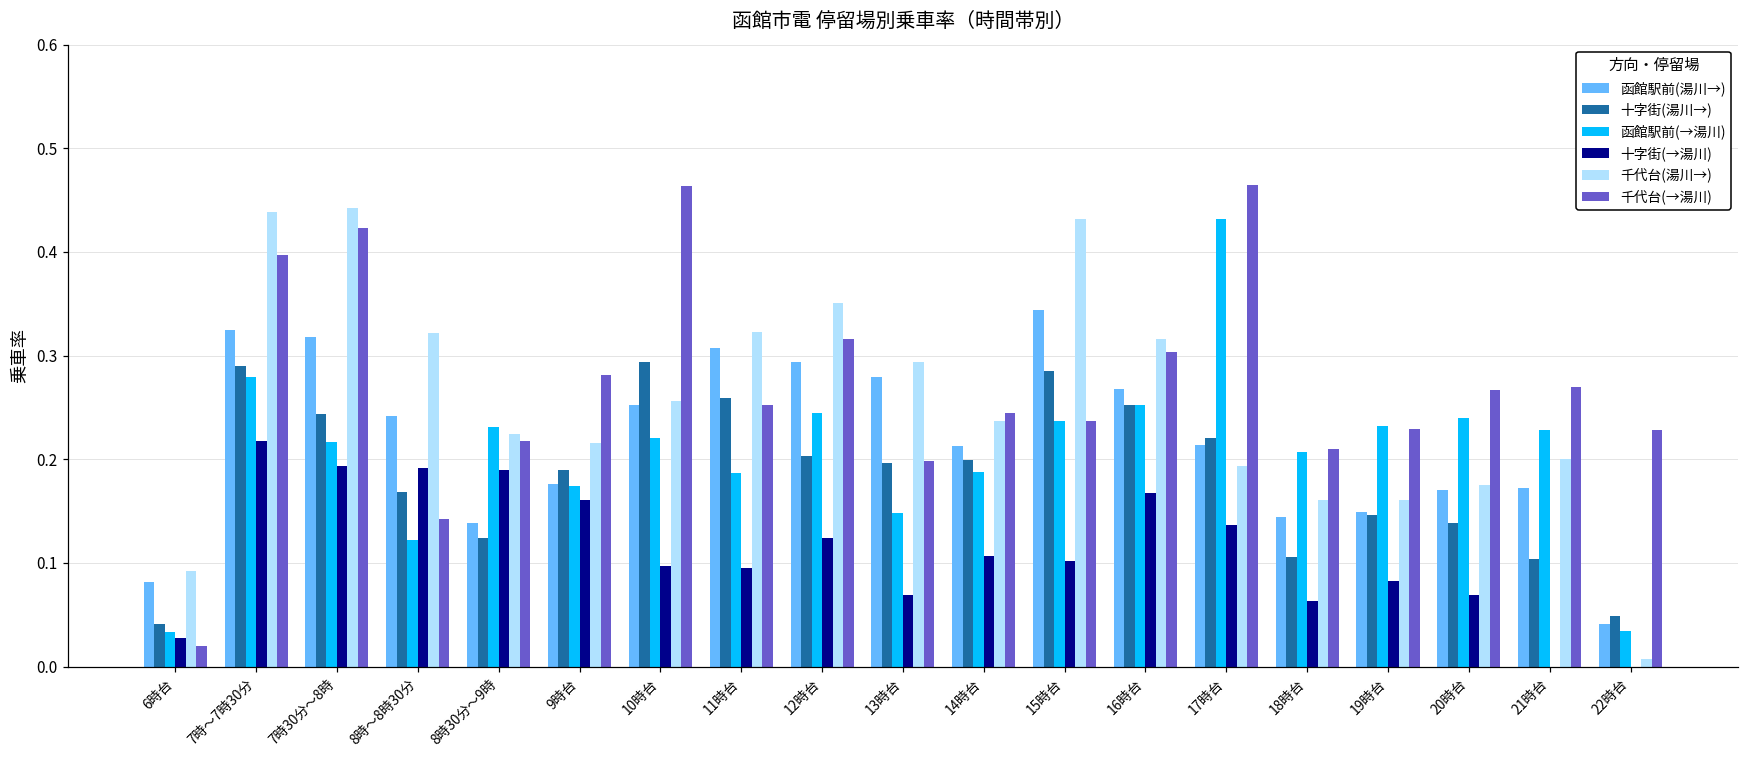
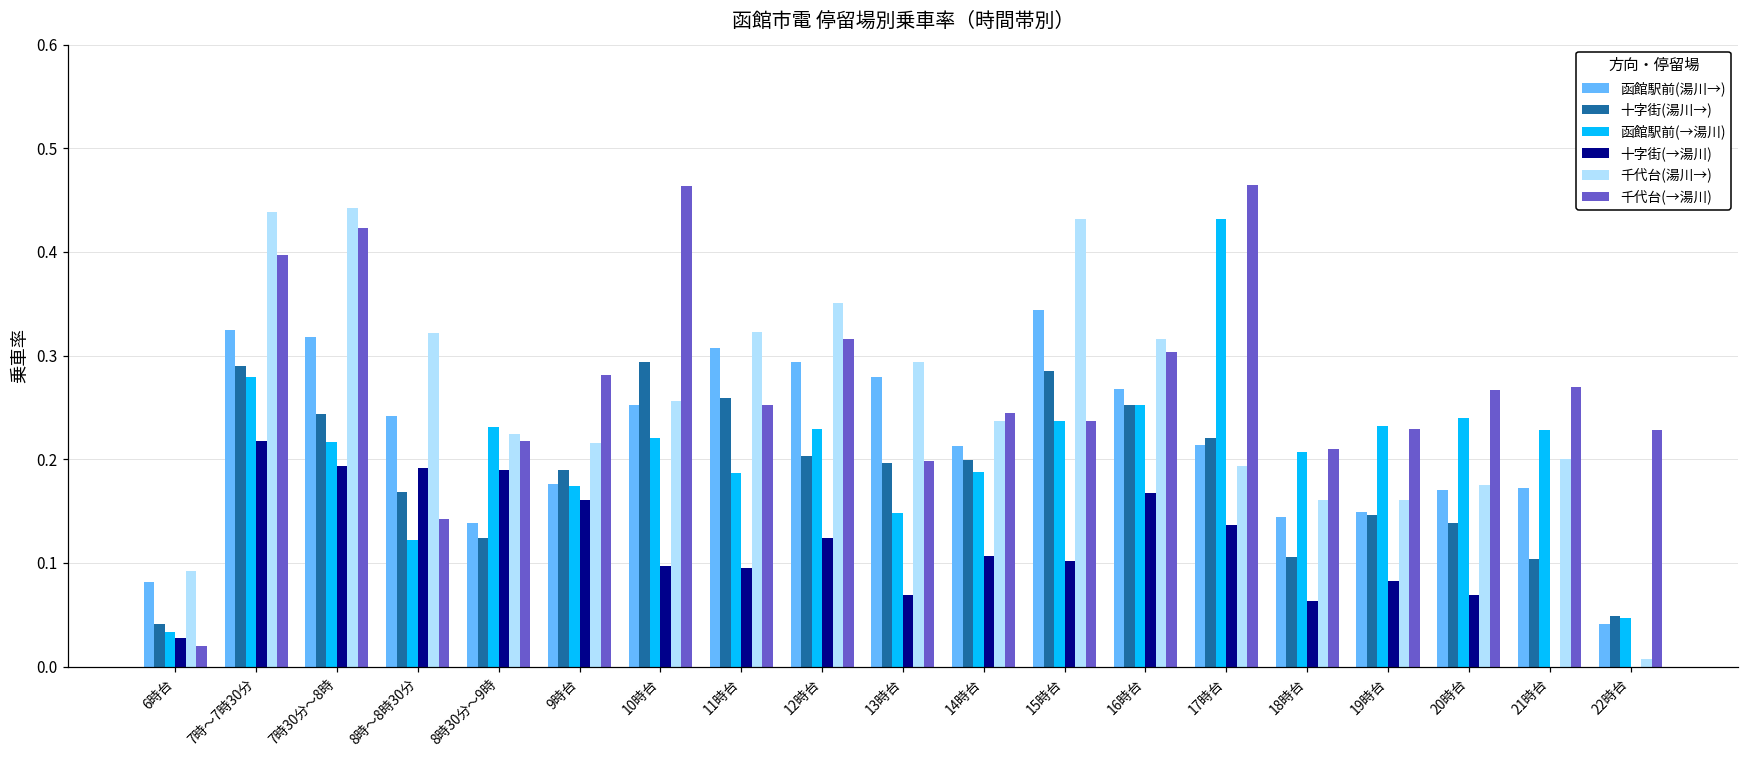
  {
    "函館駅前(湯川→)": {
      "6時台": 0.08,
      "7時～7時30分": 0.32,
      "7時30分～8時": 0.32,
      "8時～8時30分": 0.24,
      "8時30分～9時": 0.14,
      "9時台": 0.18,
      "10時台": 0.25,
      "11時台": 0.31,
      "12時台": 0.29,
      "13時台": 0.28,
      "14時台": 0.21,
      "15時台": 0.34,
      "16時台": 0.27,
      "17時台": 0.21,
      "18時台": 0.14,
      "19時台": 0.15,
      "20時台": 0.17,
      "21時台": 0.17,
      "22時台": 0.04
    },
    "十字街(湯川→)": {
      "6時台": 0.04,
      "7時～7時30分": 0.29,
      "7時30分～8時": 0.24,
      "8時～8時30分": 0.17,
      "8時30分～9時": 0.12,
      "9時台": 0.19,
      "10時台": 0.29,
      "11時台": 0.26,
      "12時台": 0.20,
      "13時台": 0.20,
      "14時台": 0.20,
      "15時台": 0.28,
      "16時台": 0.25,
      "17時台": 0.22,
      "18時台": 0.11,
      "19時台": 0.15,
      "20時台": 0.14,
      "21時台": 0.10,
      "22時台": 0.05
    },
    "函館駅前(→湯川)": {
      "6時台": 0.03,
      "7時～7時30分": 0.28,
      "7時30分～8時": 0.22,
      "8時～8時30分": 0.12,
      "8時30分～9時": 0.23,
      "9時台": 0.17,
      "10時台": 0.22,
      "11時台": 0.19,
-     "12時台": 0.24,
+     "12時台": 0.23,
      "13時台": 0.15,
      "14時台": 0.19,
      "15時台": 0.24,
      "16時台": 0.25,
      "17時台": 0.43,
      "18時台": 0.21,
      "19時台": 0.23,
      "20時台": 0.24,
      "21時台": 0.23,
-     "22時台": 0.03
+     "22時台": 0.05
    },
    "十字街(→湯川)": {
      "6時台": 0.03,
      "7時～7時30分": 0.22,
      "7時30分～8時": 0.19,
      "8時～8時30分": 0.19,
      "8時30分～9時": 0.19,
      "9時台": 0.16,
      "10時台": 0.10,
      "11時台": 0.09,
      "12時台": 0.12,
      "13時台": 0.07,
      "14時台": 0.11,
      "15時台": 0.10,
      "16時台": 0.17,
      "17時台": 0.14,
      "18時台": 0.06,
      "19時台": 0.08,
      "20時台": 0.07,
      "21時台": 0.00,
      "22時台": 0.00
    },
    "千代台(湯川→)": {
      "6時台": 0.09,
      "7時～7時30分": 0.44,
      "7時30分～8時": 0.44,
      "8時～8時30分": 0.32,
      "8時30分～9時": 0.22,
      "9時台": 0.22,
      "10時台": 0.26,
      "11時台": 0.32,
      "12時台": 0.35,
      "13時台": 0.29,
      "14時台": 0.24,
      "15時台": 0.43,
      "16時台": 0.32,
      "17時台": 0.19,
      "18時台": 0.16,
      "19時台": 0.16,
      "20時台": 0.17,
      "21時台": 0.20,
      "22時台": 0.01
    },
    "千代台(→湯川)": {
      "6時台": 0.02,
      "7時～7時30分": 0.40,
      "7時30分～8時": 0.42,
      "8時～8時30分": 0.14,
      "8時30分～9時": 0.22,
      "9時台": 0.28,
      "10時台": 0.46,
      "11時台": 0.25,
      "12時台": 0.32,
      "13時台": 0.20,
      "14時台": 0.24,
      "15時台": 0.24,
      "16時台": 0.30,
      "17時台": 0.46,
      "18時台": 0.21,
      "19時台": 0.23,
      "20時台": 0.27,
      "21時台": 0.27,
      "22時台": 0.23
    }
  }
